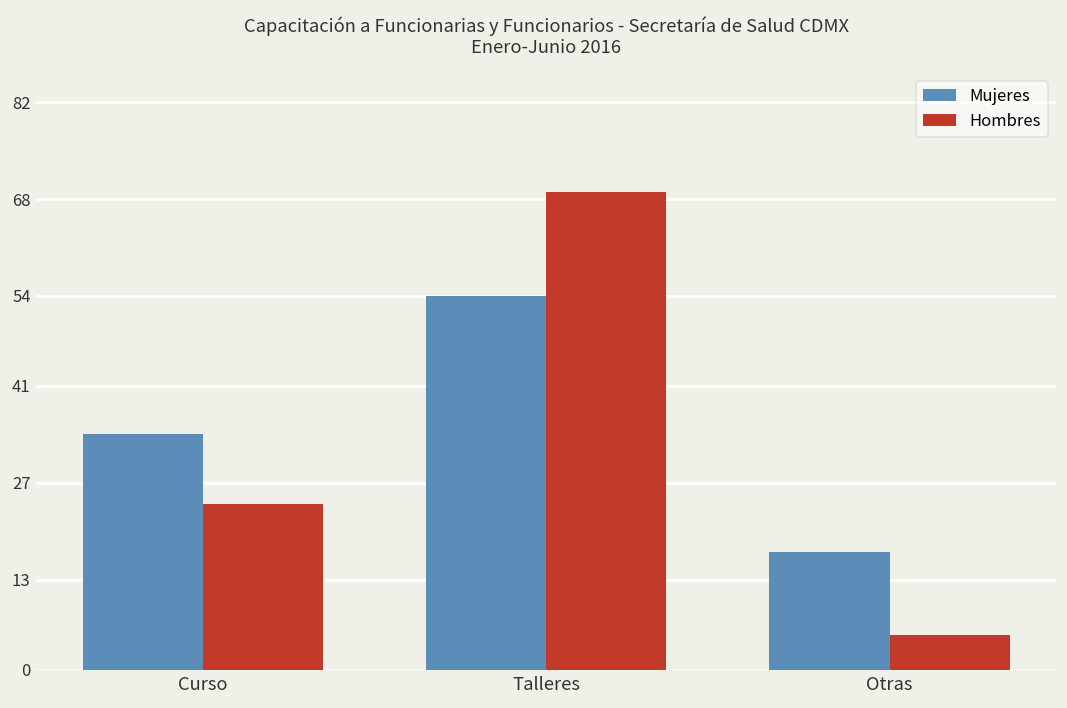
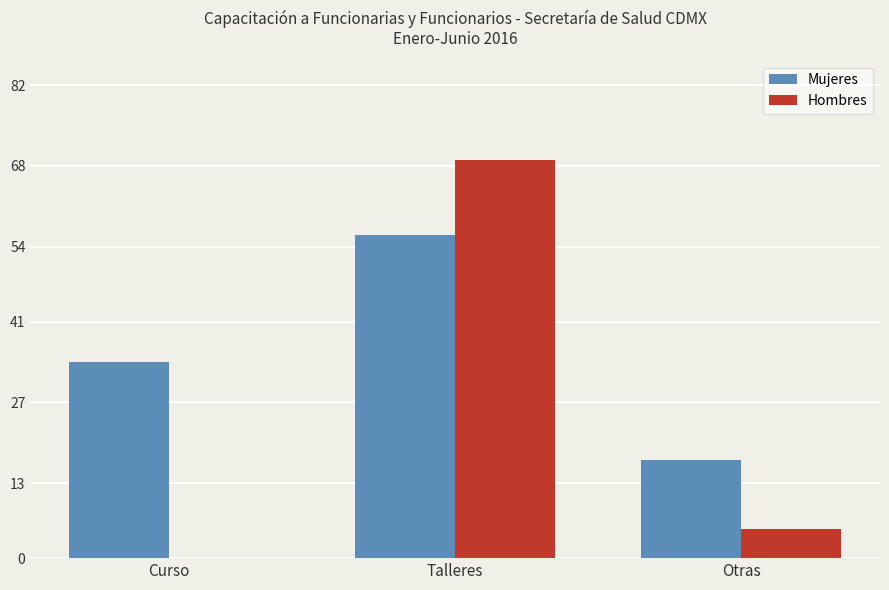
  {
    "Mujeres": {
      "Curso": 34,
-     "Talleres": 54,
+     "Talleres": 56,
      "Otras": 17
    },
    "Hombres": {
-     "Curso": 24,
+     "Curso": 0,
      "Talleres": 69,
      "Otras": 5
    }
  }
